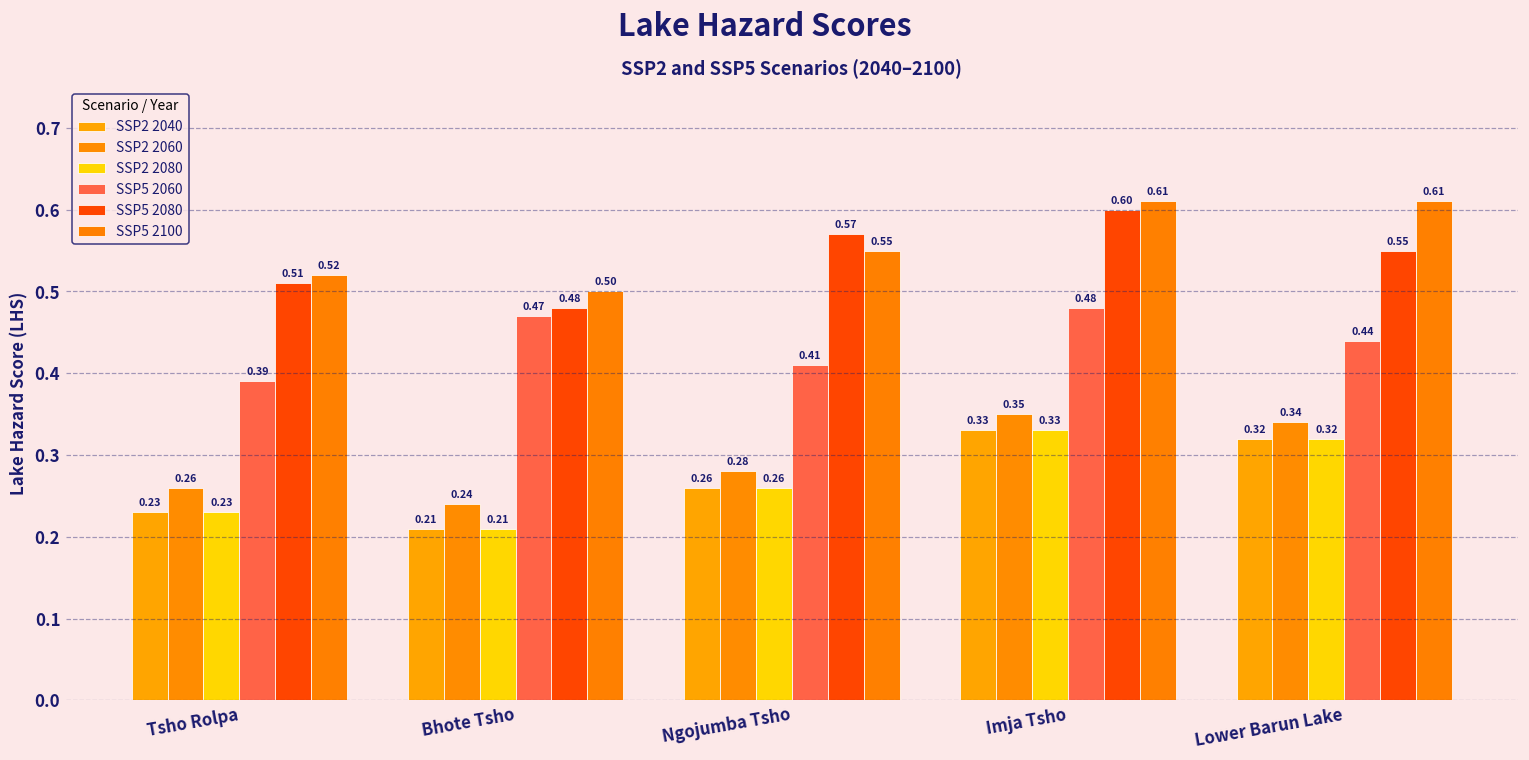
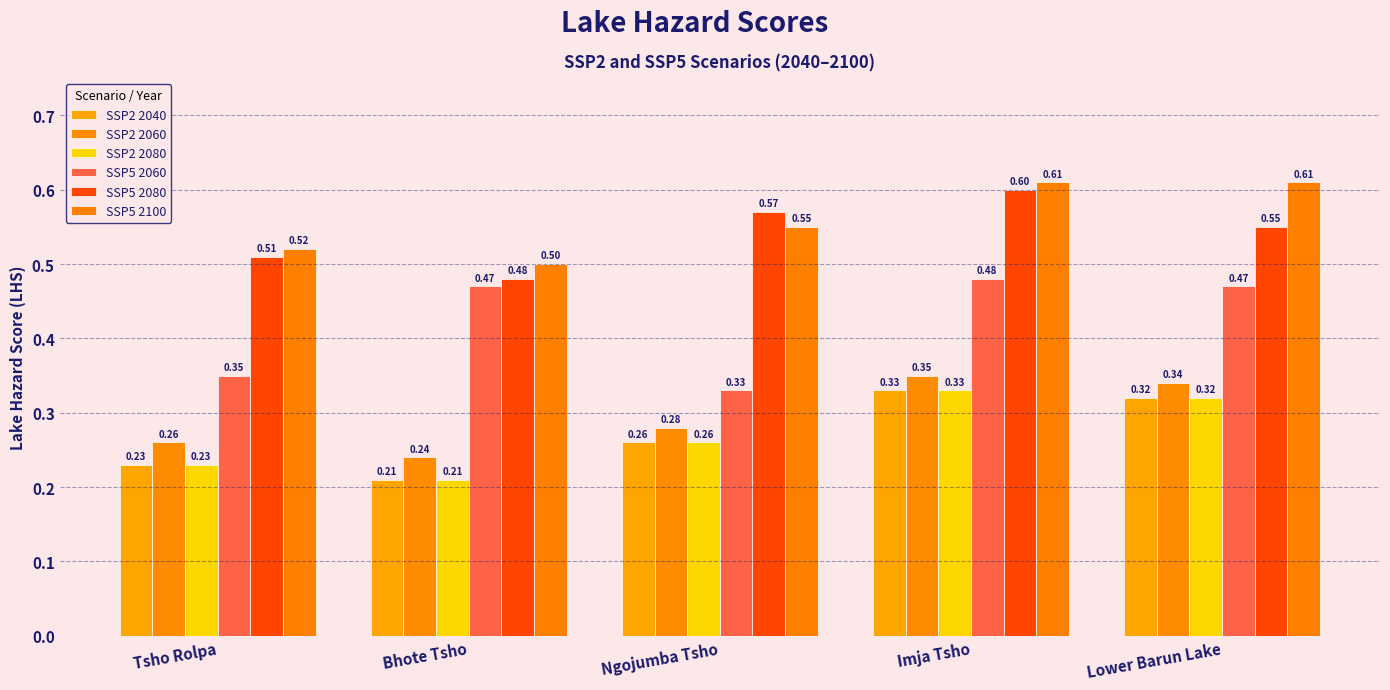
  {
    "SSP5 2060": {
-     "Tsho Rolpa": 0.39,
+     "Tsho Rolpa": 0.35,
      "Bhote Tsho": 0.47,
-     "Ngojumba Tsho": 0.41,
+     "Ngojumba Tsho": 0.33,
      "Imja Tsho": 0.48,
-     "Lower Barun Lake": 0.44
+     "Lower Barun Lake": 0.47
    }
  }
